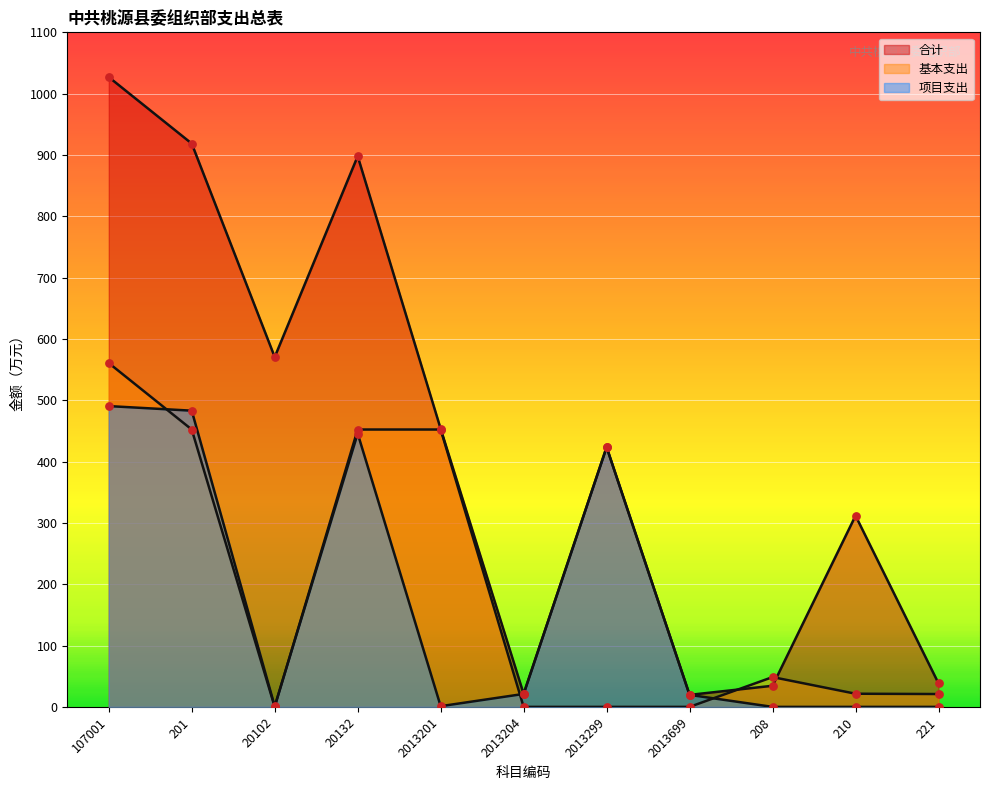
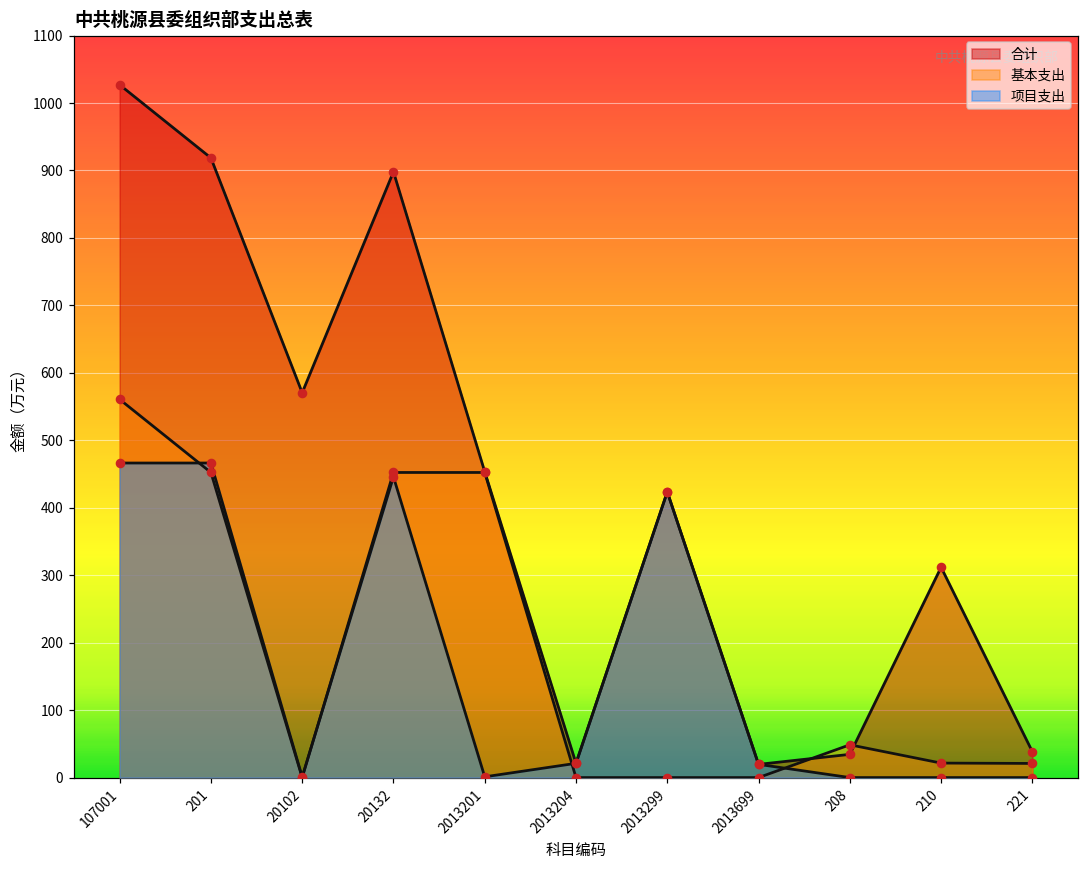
  {
    "合计": {
      "107001": 1030,
      "201": 920,
      "20102": 570,
      "20132": 900,
      "208": 30,
      "210": 310,
      "221": 40
    },
    "项目支出": {
-     "107001": 490,
-     "201": 480,
+     "107001": 470,
+     "201": 470,
      "20132": 450,
      "2013201": 0,
      "208": 0,
      "210": 0,
      "221": 0
    },
    "基本支出": {
      "107001": 560,
      "201": 450,
      "20132": 450,
      "2013204": 0,
      "2013299": 0,
      "2013699": 0,
      "208": 50,
      "210": 20,
      "221": 20
    }
  }
